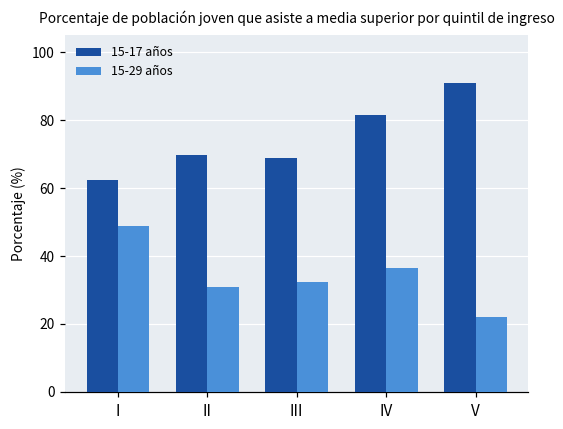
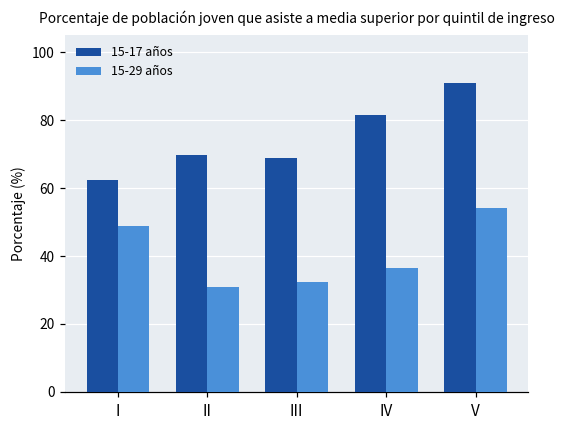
  {
    "15-17 años": {
      "I": 62,
      "II": 70,
      "III": 69,
      "IV": 81,
      "V": 91
    },
    "15-29 años": {
      "I": 49,
      "II": 31,
      "III": 32,
      "IV": 37,
-     "V": 22
+     "V": 54
    }
  }
